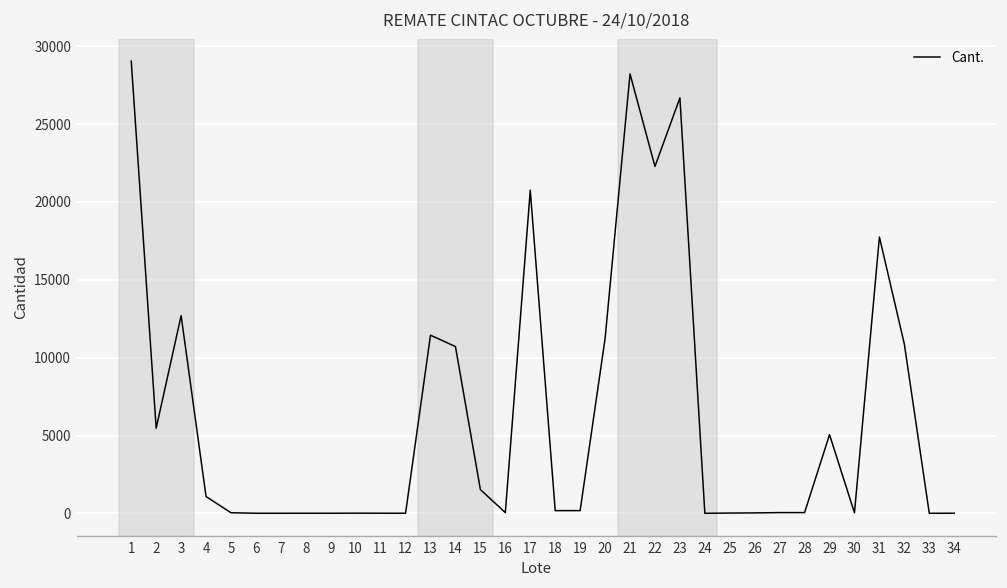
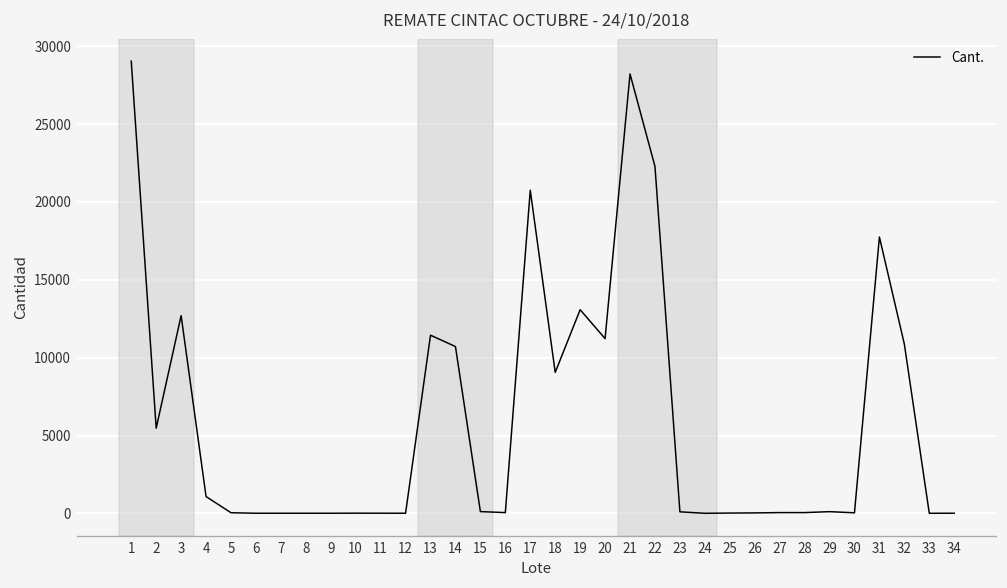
  {
    "1": 29000,
    "2": 5500,
    "3": 12700,
    "4": 1100,
    "5": 0,
    "6": 0,
    "7": 0,
    "8": 0,
    "9": 0,
    "10": 0,
    "11": 0,
    "12": 0,
    "13": 11400,
    "14": 10700,
-   "15": 1500,
+   "15": 100,
    "16": 0,
    "17": 20800,
-   "18": 200,
-   "19": 200,
+   "18": 9100,
+   "19": 13100,
    "20": 11200,
    "21": 28200,
    "22": 22300,
-   "23": 26700,
+   "23": 100,
    "24": 0,
    "25": 0,
    "26": 0,
    "27": 100,
    "28": 100,
-   "29": 5100,
+   "29": 100,
    "30": 0,
    "31": 17800,
    "32": 10900,
    "33": 0,
    "34": 0
  }
